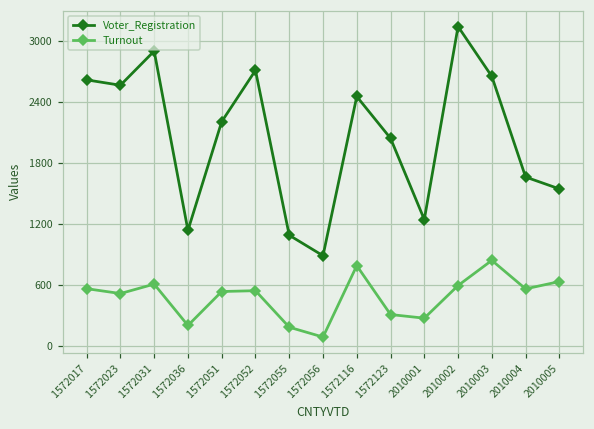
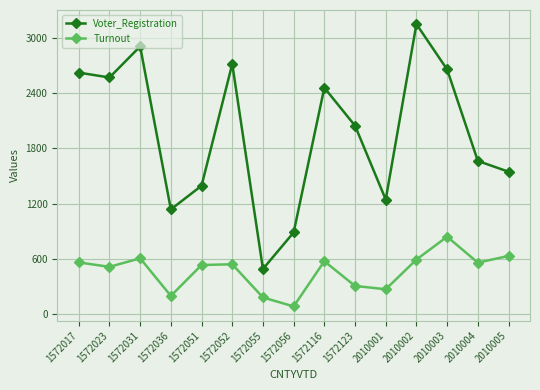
  {
    "Voter_Registration": {
      "1572017": 2600,
      "1572023": 2600,
      "1572036": 1100,
-     "1572051": 2200,
+     "1572051": 1400,
      "1572052": 2700,
-     "1572055": 1100,
+     "1572055": 500,
      "1572056": 900,
      "1572116": 2500,
      "1572123": 2000,
      "2010001": 1200,
      "2010002": 3100,
      "2010003": 2700,
      "2010004": 1700,
      "2010005": 1500
    },
    "Turnout": {
      "1572017": 600,
      "1572023": 500,
      "1572031": 600,
      "1572036": 200,
      "1572051": 500,
      "1572052": 500,
      "1572055": 200,
      "1572056": 100,
-     "1572116": 800,
+     "1572116": 600,
      "1572123": 300,
      "2010001": 300,
      "2010002": 600,
      "2010003": 800,
      "2010004": 600,
      "2010005": 600
    }
  }
